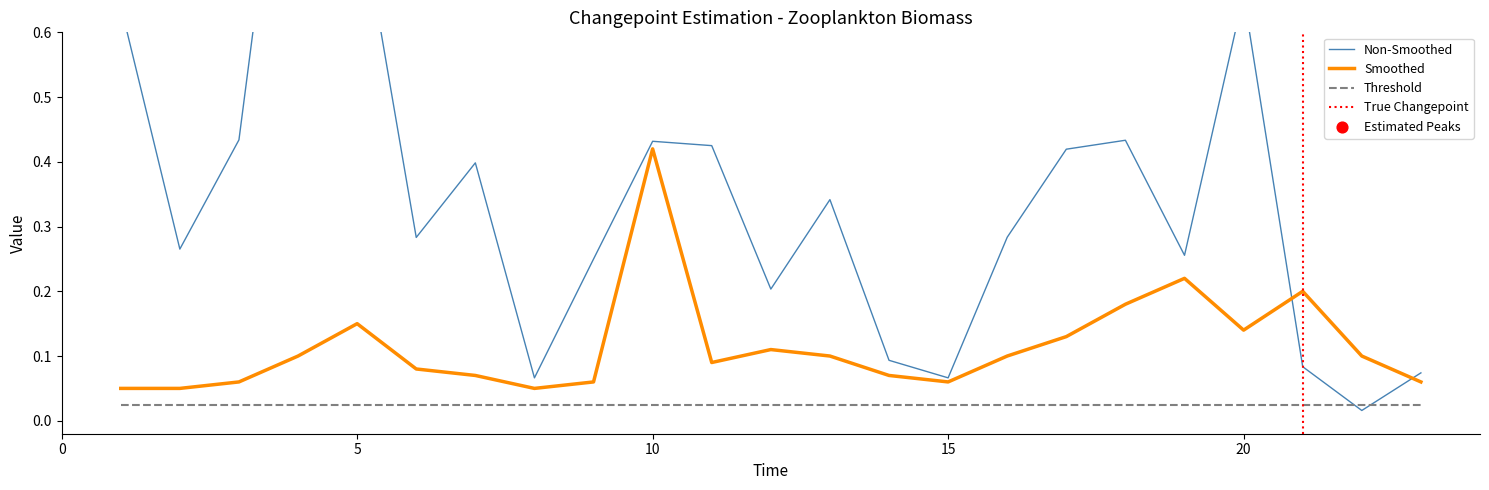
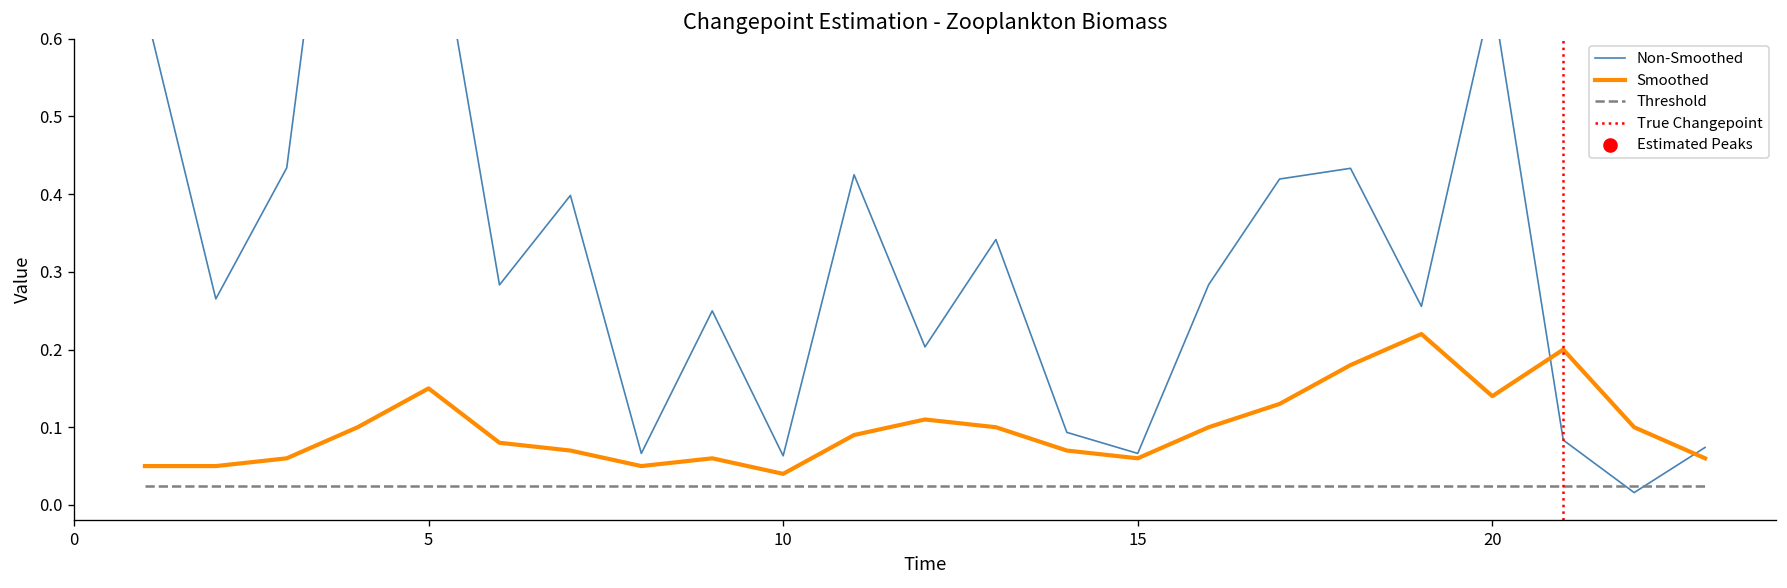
  {
    "Non-Smoothed": {
-     "10": 0.43,
+     "10": 0.06,
      "15": 0.07
    },
    "Smoothed": {
      "5": 0.15,
-     "10": 0.42,
+     "10": 0.04,
      "15": 0.06,
      "20": 0.14
    },
    "Threshold": {
      "5": 0.03,
      "10": 0.03,
      "15": 0.03,
      "20": 0.03
    }
  }
